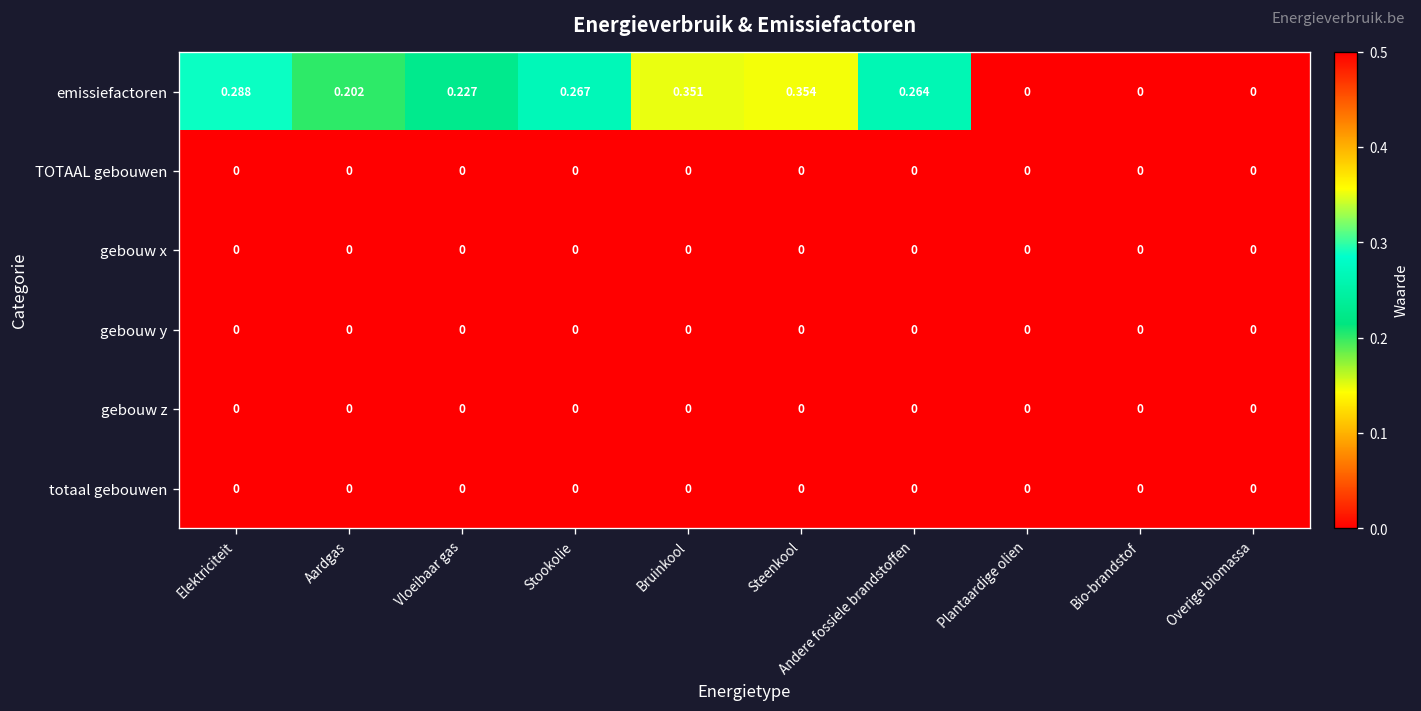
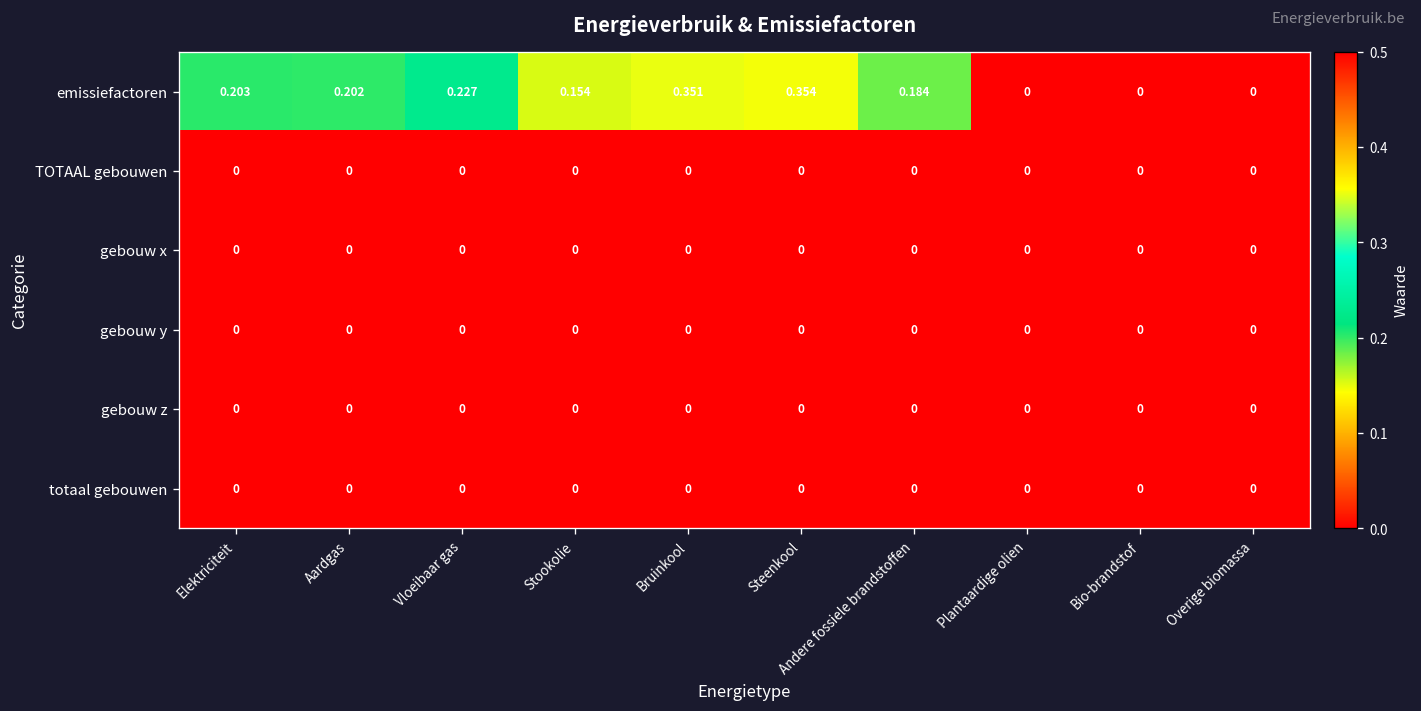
  {
    "emissiefactoren": {
-     "Elektriciteit": 0.288,
+     "Elektriciteit": 0.203,
      "Aardgas": 0.202,
      "Vloeibaar gas": 0.227,
-     "Stookolie": 0.267,
+     "Stookolie": 0.154,
      "Bruinkool": 0.351,
      "Steenkool": 0.354,
-     "Andere fossiele brandstoffen": 0.264,
+     "Andere fossiele brandstoffen": 0.184,
      "Plantaardige olien": 0,
      "Bio-brandstof": 0,
      "Overige biomassa": 0
    },
    "TOTAAL gebouwen": {
      "Elektriciteit": 0,
      "Aardgas": 0,
      "Vloeibaar gas": 0,
      "Stookolie": 0,
      "Bruinkool": 0,
      "Steenkool": 0,
      "Andere fossiele brandstoffen": 0,
      "Plantaardige olien": 0,
      "Bio-brandstof": 0,
      "Overige biomassa": 0
    },
    "gebouw x": {
      "Elektriciteit": 0,
      "Aardgas": 0,
      "Vloeibaar gas": 0,
      "Stookolie": 0,
      "Bruinkool": 0,
      "Steenkool": 0,
      "Andere fossiele brandstoffen": 0,
      "Plantaardige olien": 0,
      "Bio-brandstof": 0,
      "Overige biomassa": 0
    },
    "gebouw y": {
      "Elektriciteit": 0,
      "Aardgas": 0,
      "Vloeibaar gas": 0,
      "Stookolie": 0,
      "Bruinkool": 0,
      "Steenkool": 0,
      "Andere fossiele brandstoffen": 0,
      "Plantaardige olien": 0,
      "Bio-brandstof": 0,
      "Overige biomassa": 0
    },
    "gebouw z": {
      "Elektriciteit": 0,
      "Aardgas": 0,
      "Vloeibaar gas": 0,
      "Stookolie": 0,
      "Bruinkool": 0,
      "Steenkool": 0,
      "Andere fossiele brandstoffen": 0,
      "Plantaardige olien": 0,
      "Bio-brandstof": 0,
      "Overige biomassa": 0
    },
    "totaal gebouwen": {
      "Elektriciteit": 0,
      "Aardgas": 0,
      "Vloeibaar gas": 0,
      "Stookolie": 0,
      "Bruinkool": 0,
      "Steenkool": 0,
      "Andere fossiele brandstoffen": 0,
      "Plantaardige olien": 0,
      "Bio-brandstof": 0,
      "Overige biomassa": 0
    }
  }
